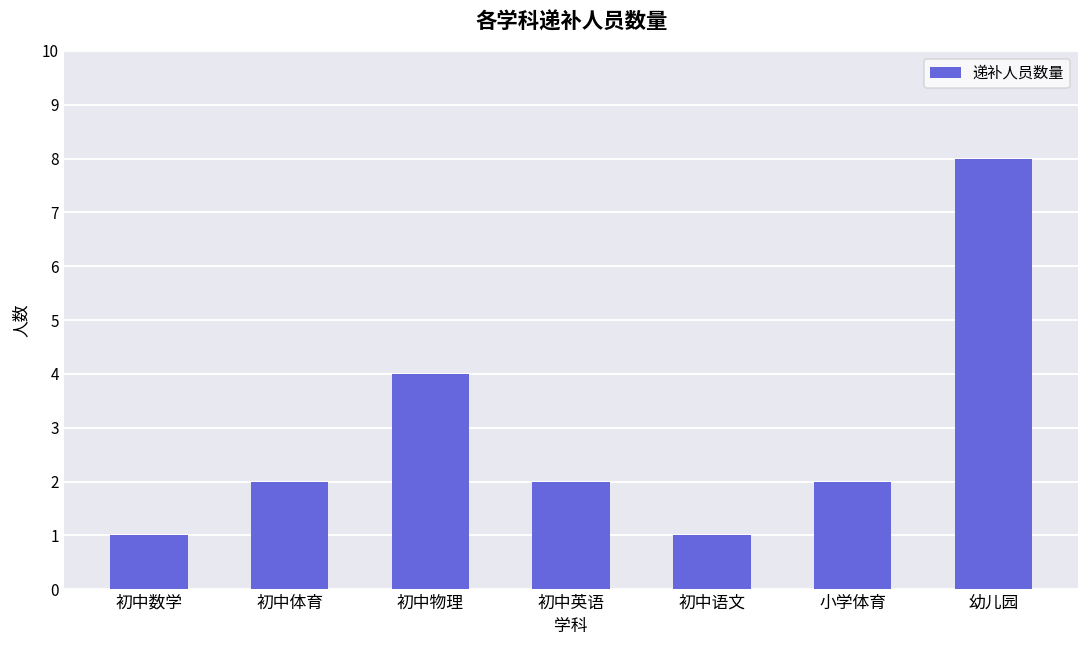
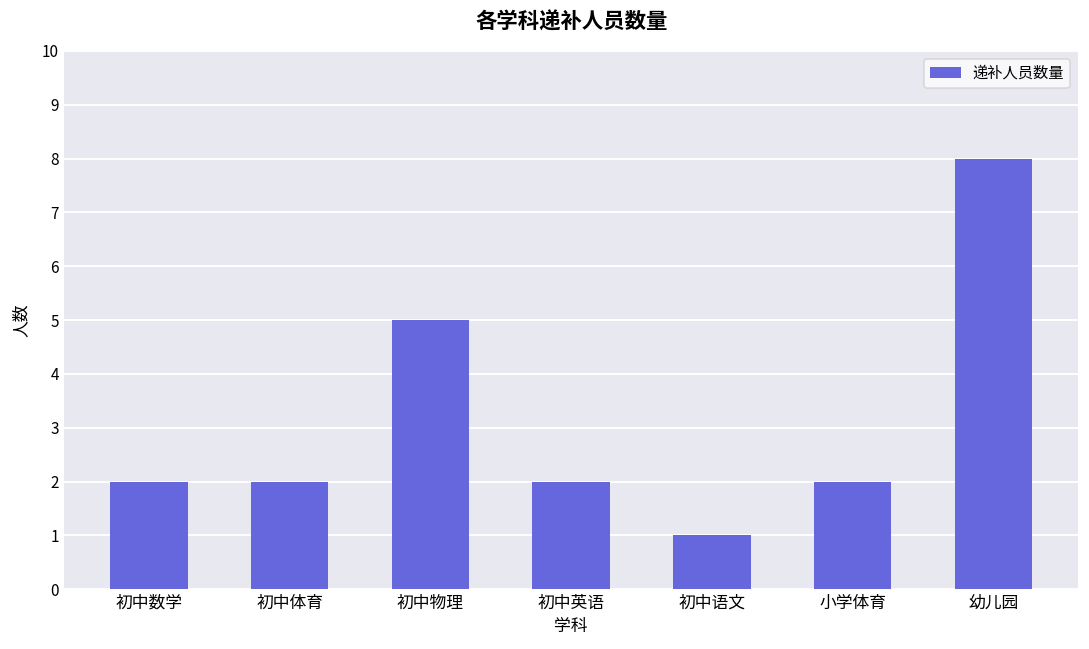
  {
-   "初中数学": 1,
+   "初中数学": 2,
    "初中体育": 2,
-   "初中物理": 4,
+   "初中物理": 5,
    "初中英语": 2,
    "初中语文": 1,
    "小学体育": 2,
    "幼儿园": 8
  }
